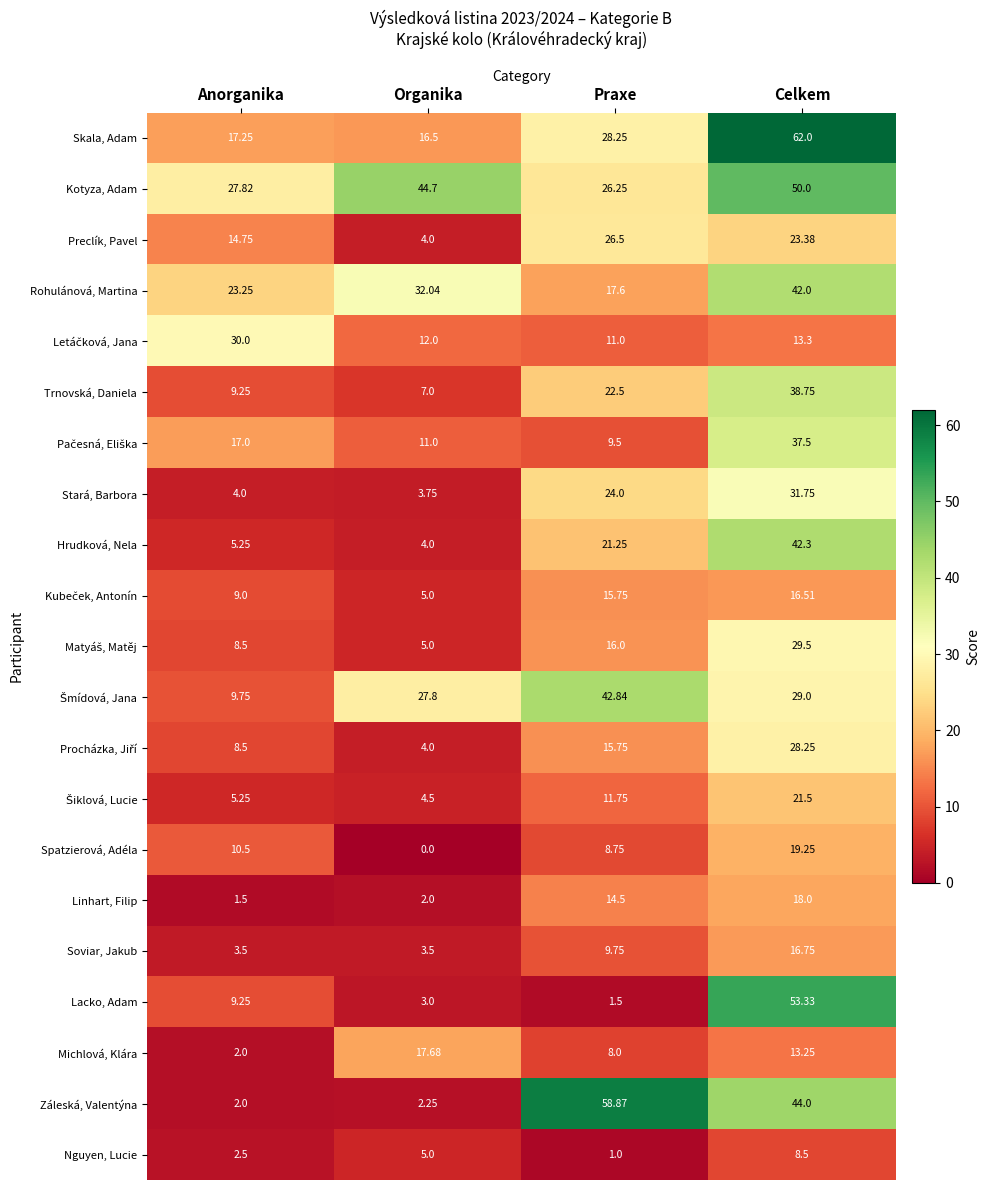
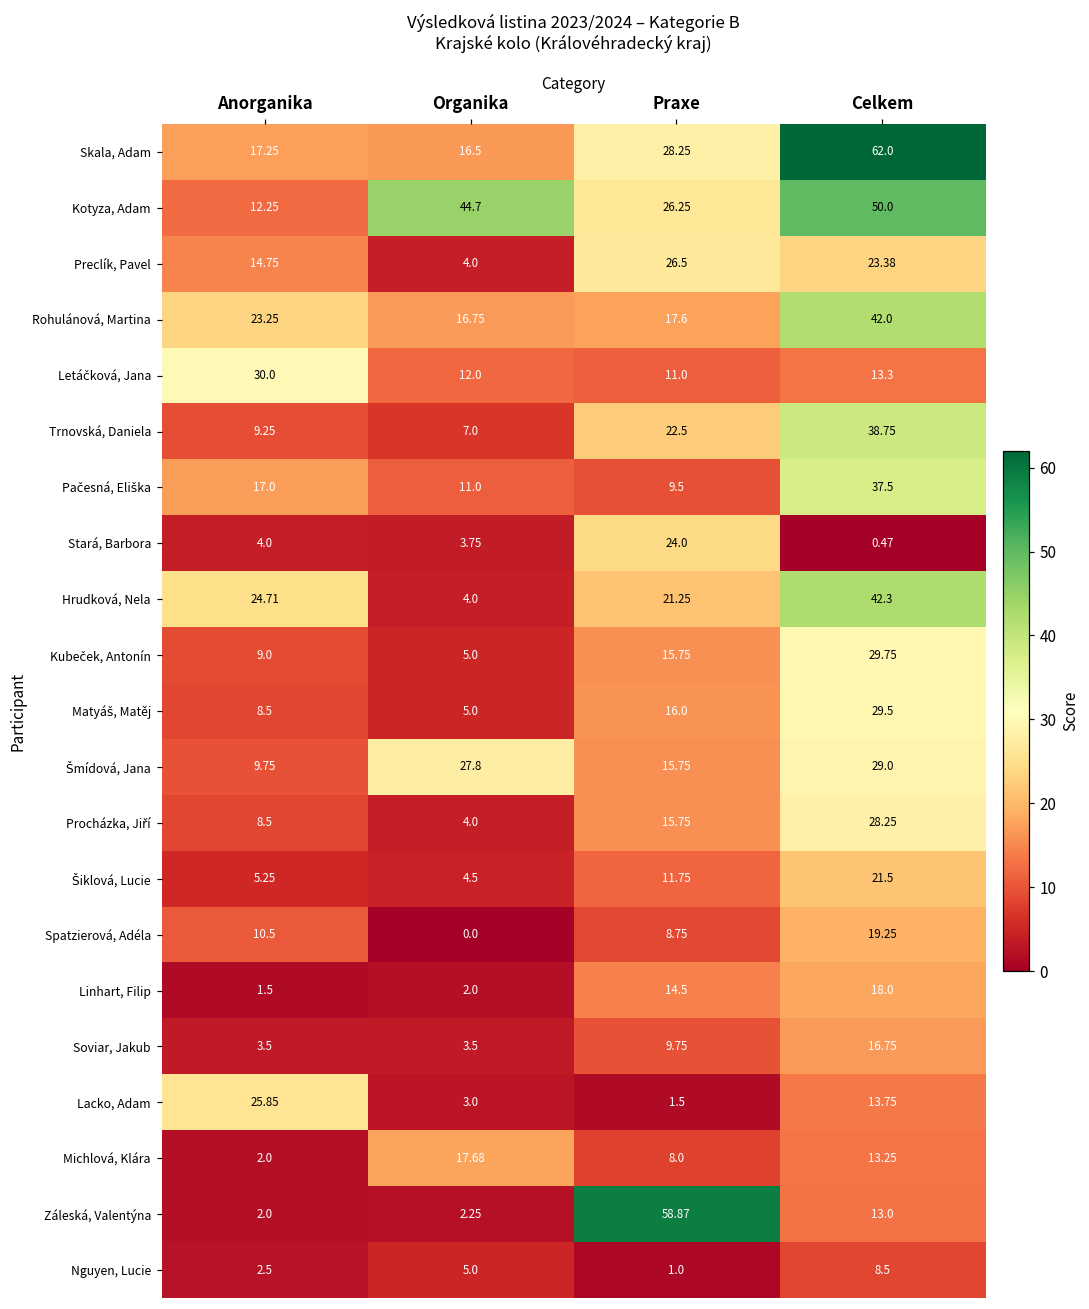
  {
    "Skala, Adam": {
      "Anorganika": 17.25,
      "Organika": 16.5,
      "Praxe": 28.25,
      "Celkem": 62.0
    },
    "Kotyza, Adam": {
-     "Anorganika": 27.82,
+     "Anorganika": 12.25,
      "Organika": 44.7,
      "Praxe": 26.25,
      "Celkem": 50.0
    },
    "Preclík, Pavel": {
      "Anorganika": 14.75,
      "Organika": 4.0,
      "Praxe": 26.5,
      "Celkem": 23.38
    },
    "Rohulánová, Martina": {
      "Anorganika": 23.25,
-     "Organika": 32.04,
+     "Organika": 16.75,
      "Praxe": 17.6,
      "Celkem": 42.0
    },
    "Letáčková, Jana": {
      "Anorganika": 30.0,
      "Organika": 12.0,
      "Praxe": 11.0,
      "Celkem": 13.3
    },
    "Trnovská, Daniela": {
      "Anorganika": 9.25,
      "Organika": 7.0,
      "Praxe": 22.5,
      "Celkem": 38.75
    },
    "Pačesná, Eliška": {
      "Anorganika": 17.0,
      "Organika": 11.0,
      "Praxe": 9.5,
      "Celkem": 37.5
    },
    "Stará, Barbora": {
      "Anorganika": 4.0,
      "Organika": 3.75,
      "Praxe": 24.0,
-     "Celkem": 31.75
+     "Celkem": 0.47
    },
    "Hrudková, Nela": {
-     "Anorganika": 5.25,
+     "Anorganika": 24.71,
      "Organika": 4.0,
      "Praxe": 21.25,
      "Celkem": 42.3
    },
    "Kubeček, Antonín": {
      "Anorganika": 9.0,
      "Organika": 5.0,
      "Praxe": 15.75,
-     "Celkem": 16.51
+     "Celkem": 29.75
    },
    "Matyáš, Matěj": {
      "Anorganika": 8.5,
      "Organika": 5.0,
      "Praxe": 16.0,
      "Celkem": 29.5
    },
    "Šmídová, Jana": {
      "Anorganika": 9.75,
      "Organika": 27.8,
-     "Praxe": 42.84,
+     "Praxe": 15.75,
      "Celkem": 29.0
    },
    "Procházka, Jiří": {
      "Anorganika": 8.5,
      "Organika": 4.0,
      "Praxe": 15.75,
      "Celkem": 28.25
    },
    "Šiklová, Lucie": {
      "Anorganika": 5.25,
      "Organika": 4.5,
      "Praxe": 11.75,
      "Celkem": 21.5
    },
    "Spatzierová, Adéla": {
      "Anorganika": 10.5,
      "Organika": 0.0,
      "Praxe": 8.75,
      "Celkem": 19.25
    },
    "Linhart, Filip": {
      "Anorganika": 1.5,
      "Organika": 2.0,
      "Praxe": 14.5,
      "Celkem": 18.0
    },
    "Soviar, Jakub": {
      "Anorganika": 3.5,
      "Organika": 3.5,
      "Praxe": 9.75,
      "Celkem": 16.75
    },
    "Lacko, Adam": {
-     "Anorganika": 9.25,
+     "Anorganika": 25.85,
      "Organika": 3.0,
      "Praxe": 1.5,
-     "Celkem": 53.33
+     "Celkem": 13.75
    },
    "Michlová, Klára": {
      "Anorganika": 2.0,
      "Organika": 17.68,
      "Praxe": 8.0,
      "Celkem": 13.25
    },
    "Záleská, Valentýna": {
      "Anorganika": 2.0,
      "Organika": 2.25,
      "Praxe": 58.87,
-     "Celkem": 44.0
+     "Celkem": 13.0
    },
    "Nguyen, Lucie": {
      "Anorganika": 2.5,
      "Organika": 5.0,
      "Praxe": 1.0,
      "Celkem": 8.5
    }
  }
